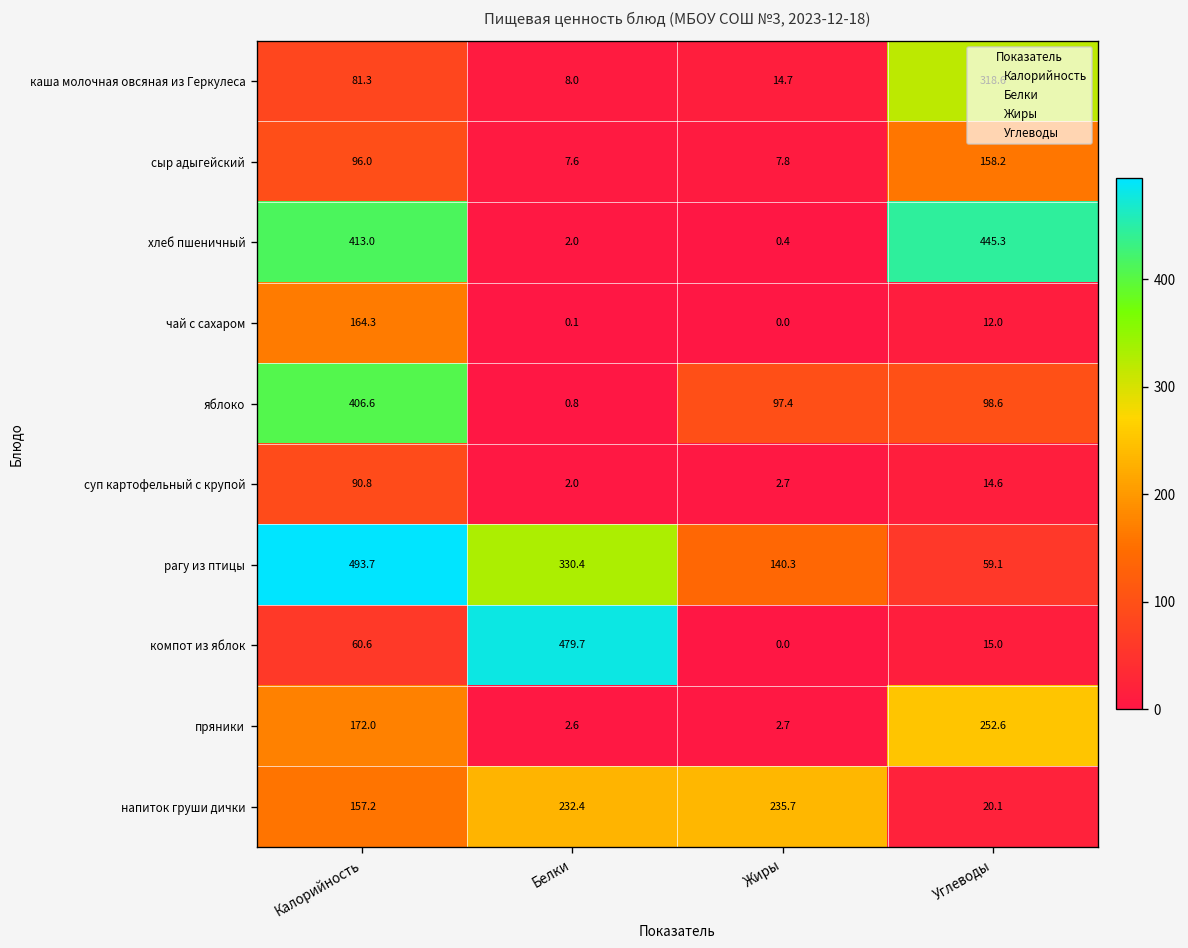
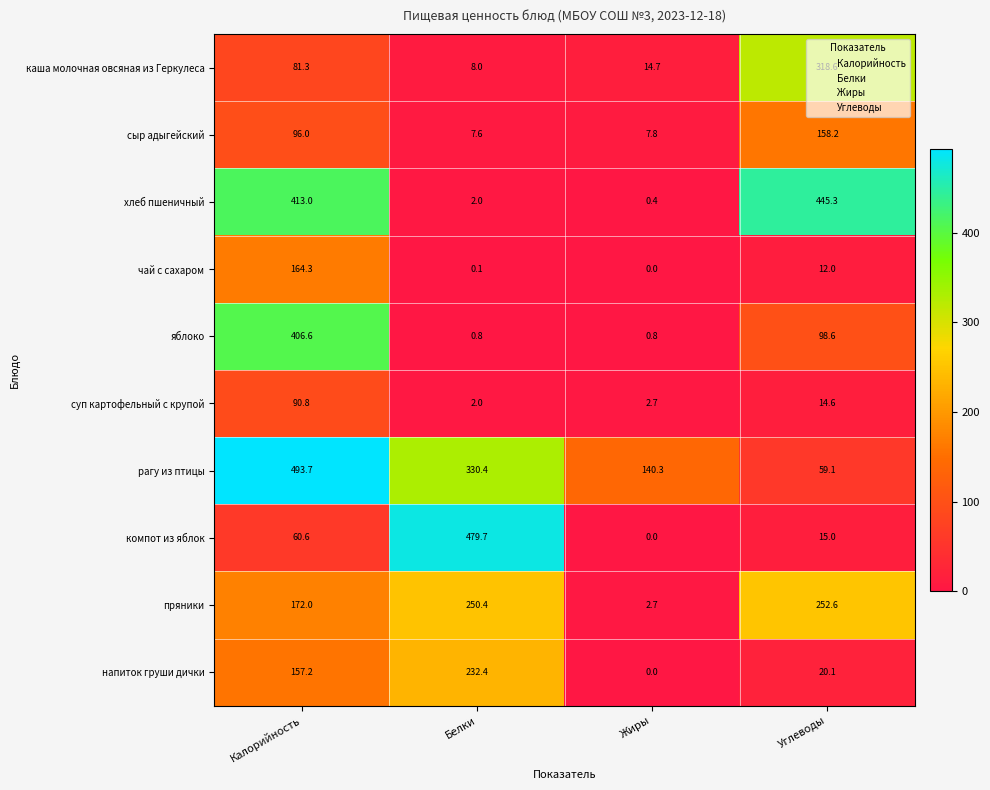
  {
    "каша молочная овсяная из Геркулеса": {
      "Калорийность": 81.3,
      "Белки": 8.0,
      "Жиры": 14.7
    },
    "сыр адыгейский": {
      "Калорийность": 96.0,
      "Белки": 7.6,
      "Жиры": 7.8,
      "Углеводы": 158.2
    },
    "хлеб пшеничный": {
      "Калорийность": 413.0,
      "Белки": 2.0,
      "Жиры": 0.4,
      "Углеводы": 445.3
    },
    "чай с сахаром": {
      "Калорийность": 164.3,
      "Белки": 0.1,
      "Жиры": 0.0,
      "Углеводы": 12.0
    },
    "яблоко": {
      "Калорийность": 406.6,
      "Белки": 0.8,
-     "Жиры": 97.4,
+     "Жиры": 0.8,
      "Углеводы": 98.6
    },
    "суп картофельный с крупой": {
      "Калорийность": 90.8,
      "Белки": 2.0,
      "Жиры": 2.7,
      "Углеводы": 14.6
    },
    "рагу из птицы": {
      "Калорийность": 493.7,
      "Белки": 330.4,
      "Жиры": 140.3,
      "Углеводы": 59.1
    },
    "компот из яблок": {
      "Калорийность": 60.6,
      "Белки": 479.7,
      "Жиры": 0.0,
      "Углеводы": 15.0
    },
    "пряники": {
      "Калорийность": 172.0,
-     "Белки": 2.6,
+     "Белки": 250.4,
      "Жиры": 2.7,
      "Углеводы": 252.6
    },
    "напиток груши дички": {
      "Калорийность": 157.2,
      "Белки": 232.4,
-     "Жиры": 235.7,
+     "Жиры": 0.0,
      "Углеводы": 20.1
    }
  }
